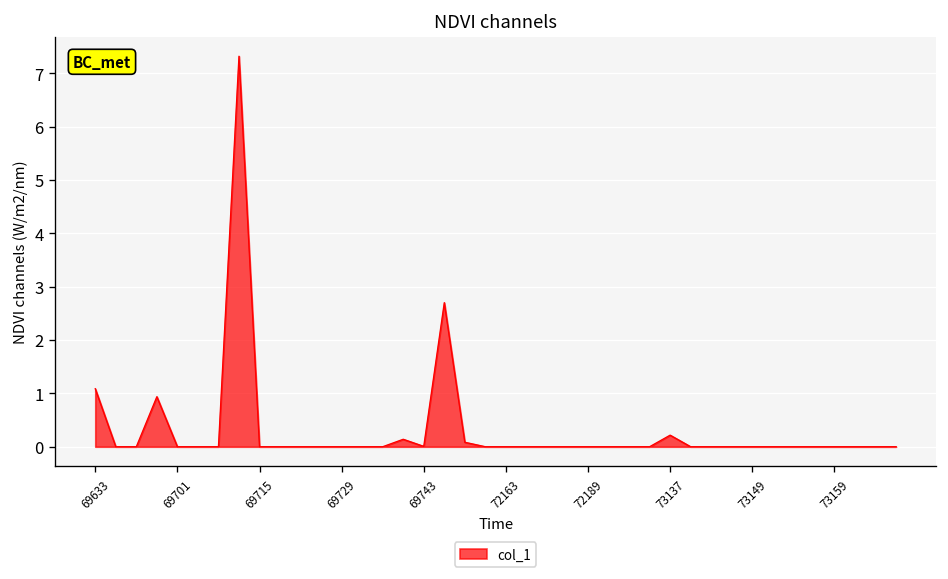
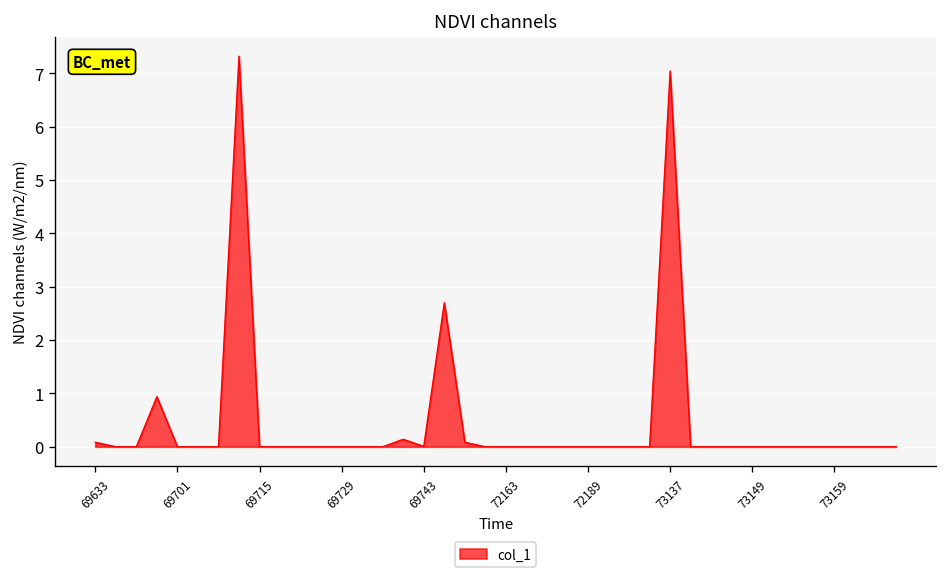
  {
-   "69633": 1.1,
+   "69633": 0.1,
    "69701": 0.0,
    "69715": 0.0,
    "69729": 0.0,
    "69743": 0.0,
    "72163": 0.0,
    "72189": 0.0,
-   "73137": 0.2,
+   "73137": 7.0,
    "73149": 0.0,
    "73159": 0.0
  }
